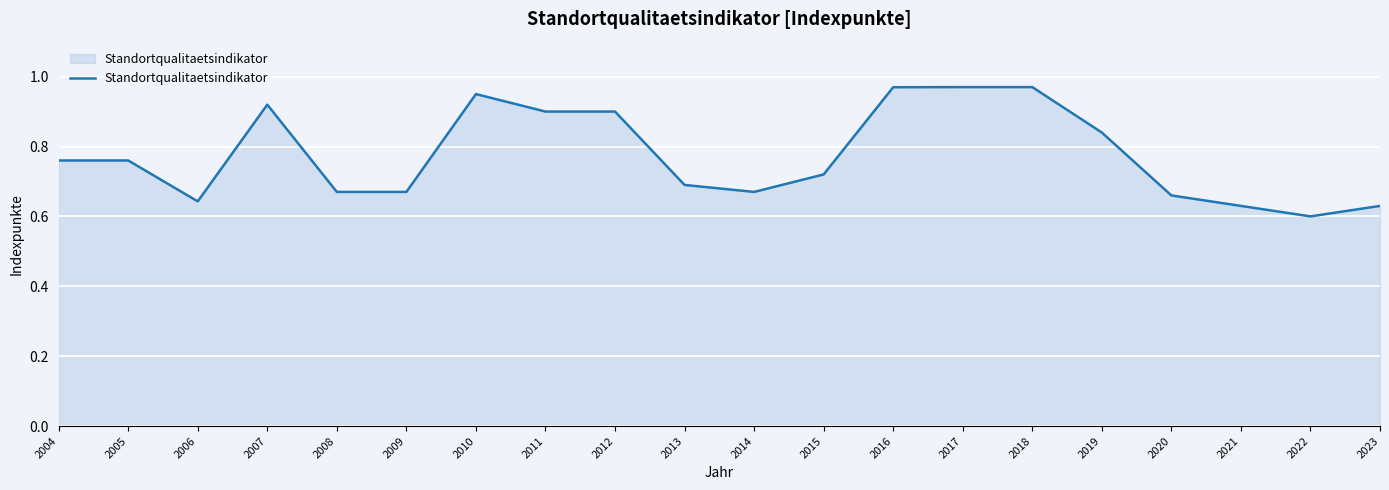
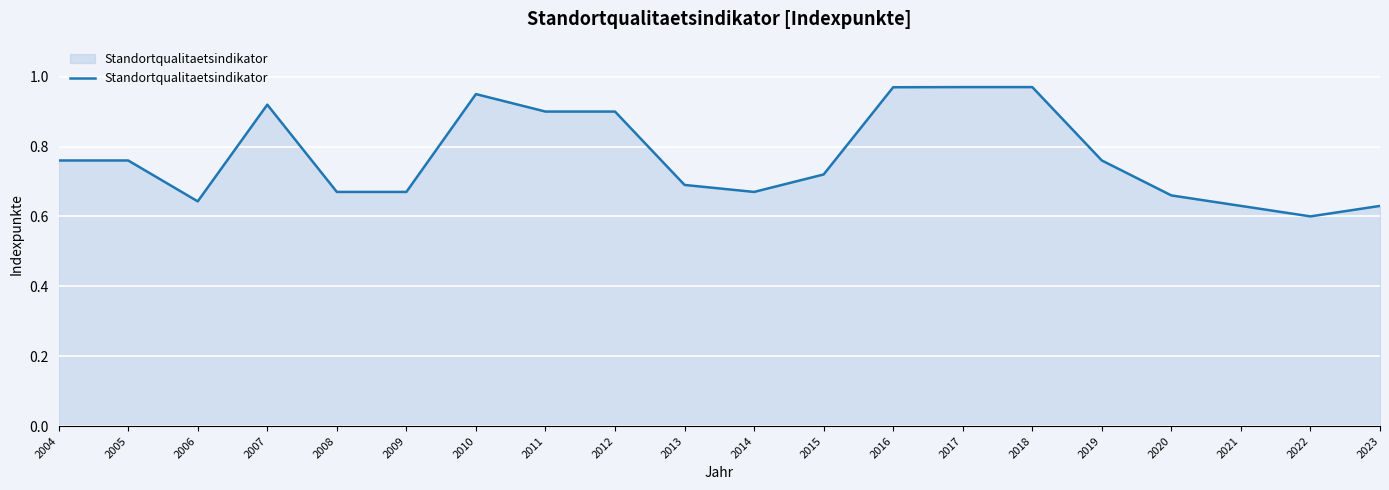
  {
    "2004": 0.76,
    "2005": 0.76,
    "2006": 0.64,
    "2007": 0.92,
    "2008": 0.67,
    "2009": 0.67,
    "2010": 0.95,
    "2011": 0.90,
    "2012": 0.90,
    "2013": 0.69,
    "2014": 0.67,
    "2015": 0.72,
    "2016": 0.97,
    "2017": 0.97,
    "2018": 0.97,
-   "2019": 0.84,
+   "2019": 0.76,
    "2020": 0.66,
    "2021": 0.63,
    "2022": 0.60,
    "2023": 0.63
  }
